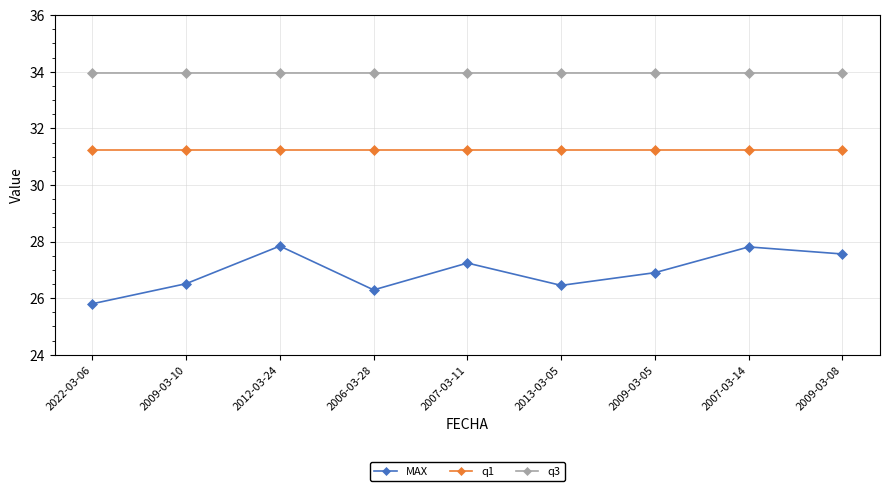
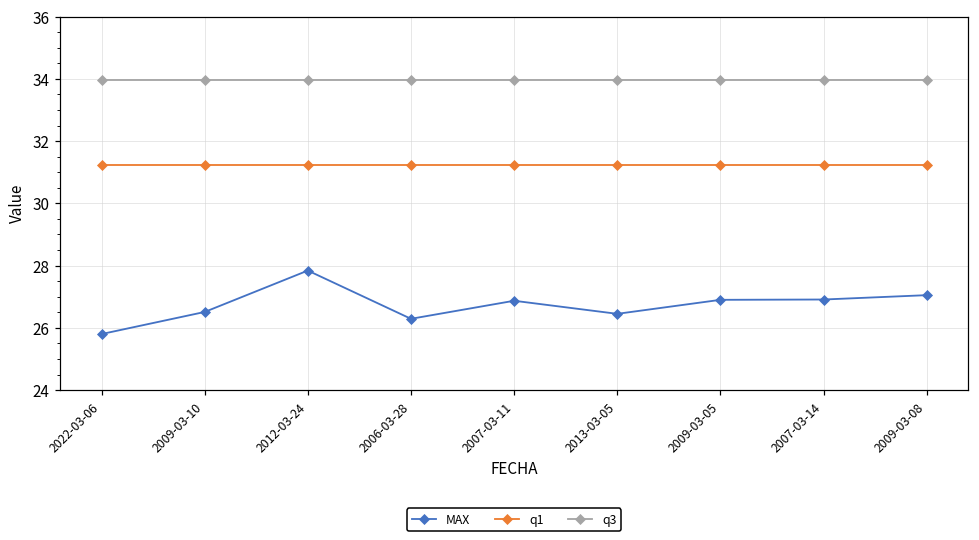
  {
    "MAX": {
      "2022-03-06": 25.8,
      "2009-03-10": 26.5,
      "2012-03-24": 27.8,
      "2006-03-28": 26.3,
-     "2007-03-11": 27.2,
+     "2007-03-11": 26.9,
      "2013-03-05": 26.5,
      "2009-03-05": 26.9,
-     "2007-03-14": 27.8,
-     "2009-03-08": 27.6
+     "2007-03-14": 26.9,
+     "2009-03-08": 27.1
    },
    "q1": {
      "2022-03-06": 31.2,
      "2009-03-10": 31.2,
      "2012-03-24": 31.2,
      "2006-03-28": 31.2,
      "2007-03-11": 31.2,
      "2013-03-05": 31.2,
      "2009-03-05": 31.2,
      "2007-03-14": 31.2,
      "2009-03-08": 31.2
    },
    "q3": {
      "2022-03-06": 34.0,
      "2009-03-10": 34.0,
      "2012-03-24": 34.0,
      "2006-03-28": 34.0,
      "2007-03-11": 34.0,
      "2013-03-05": 34.0,
      "2009-03-05": 34.0,
      "2007-03-14": 34.0,
      "2009-03-08": 34.0
    }
  }
